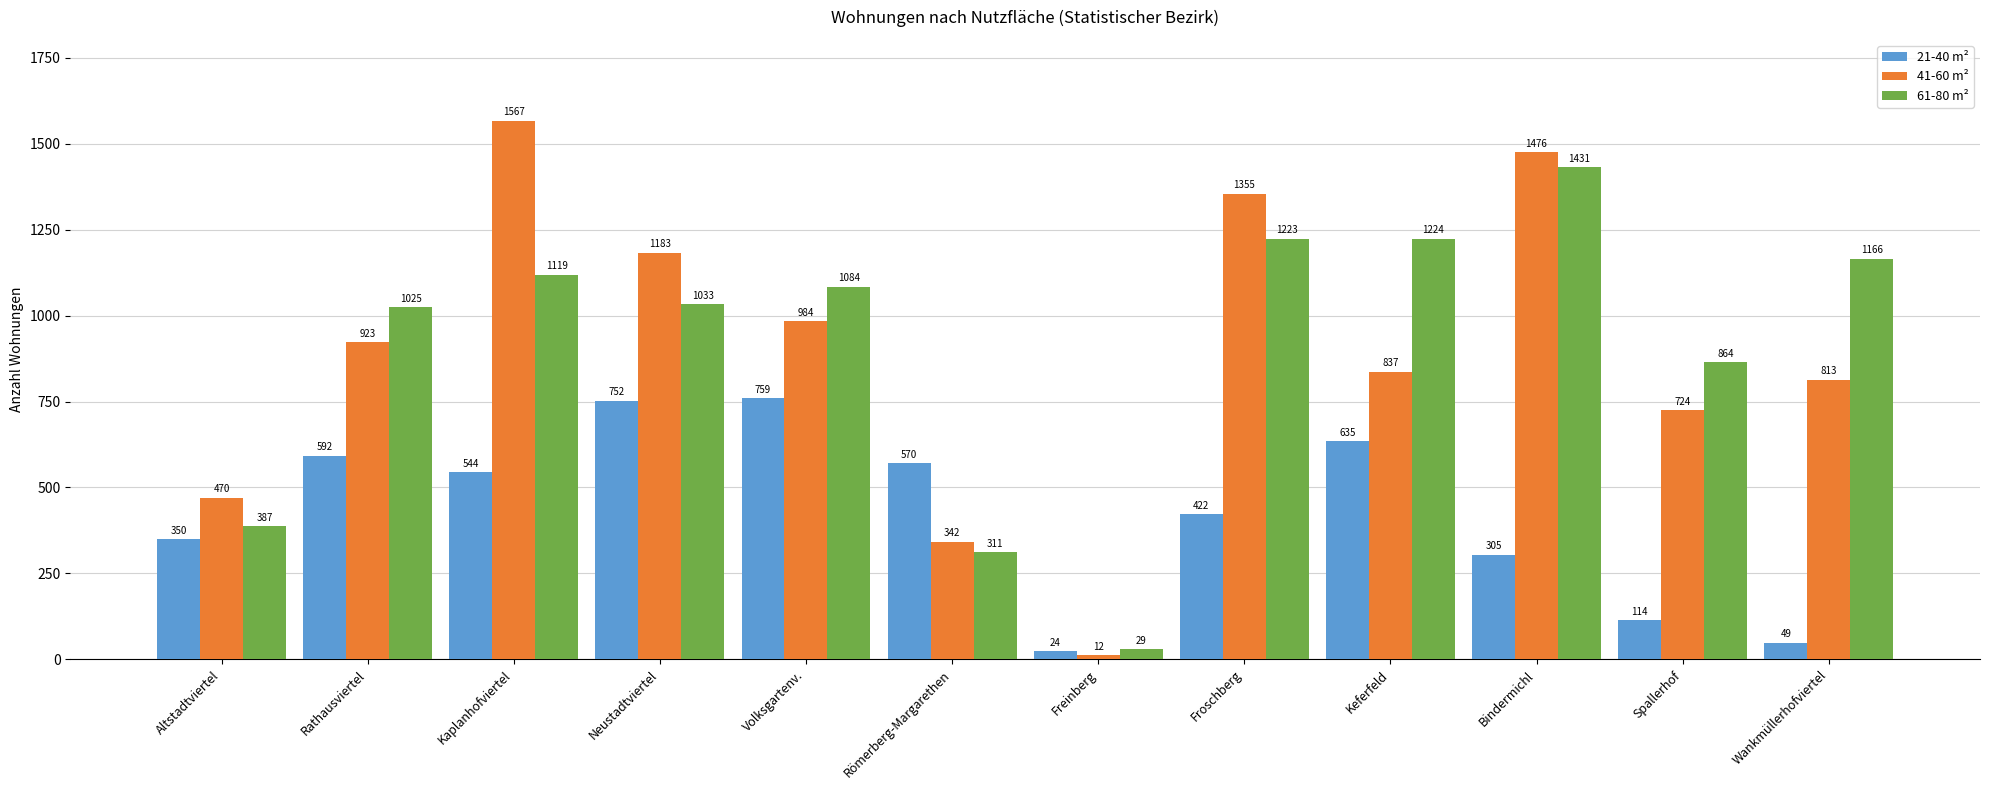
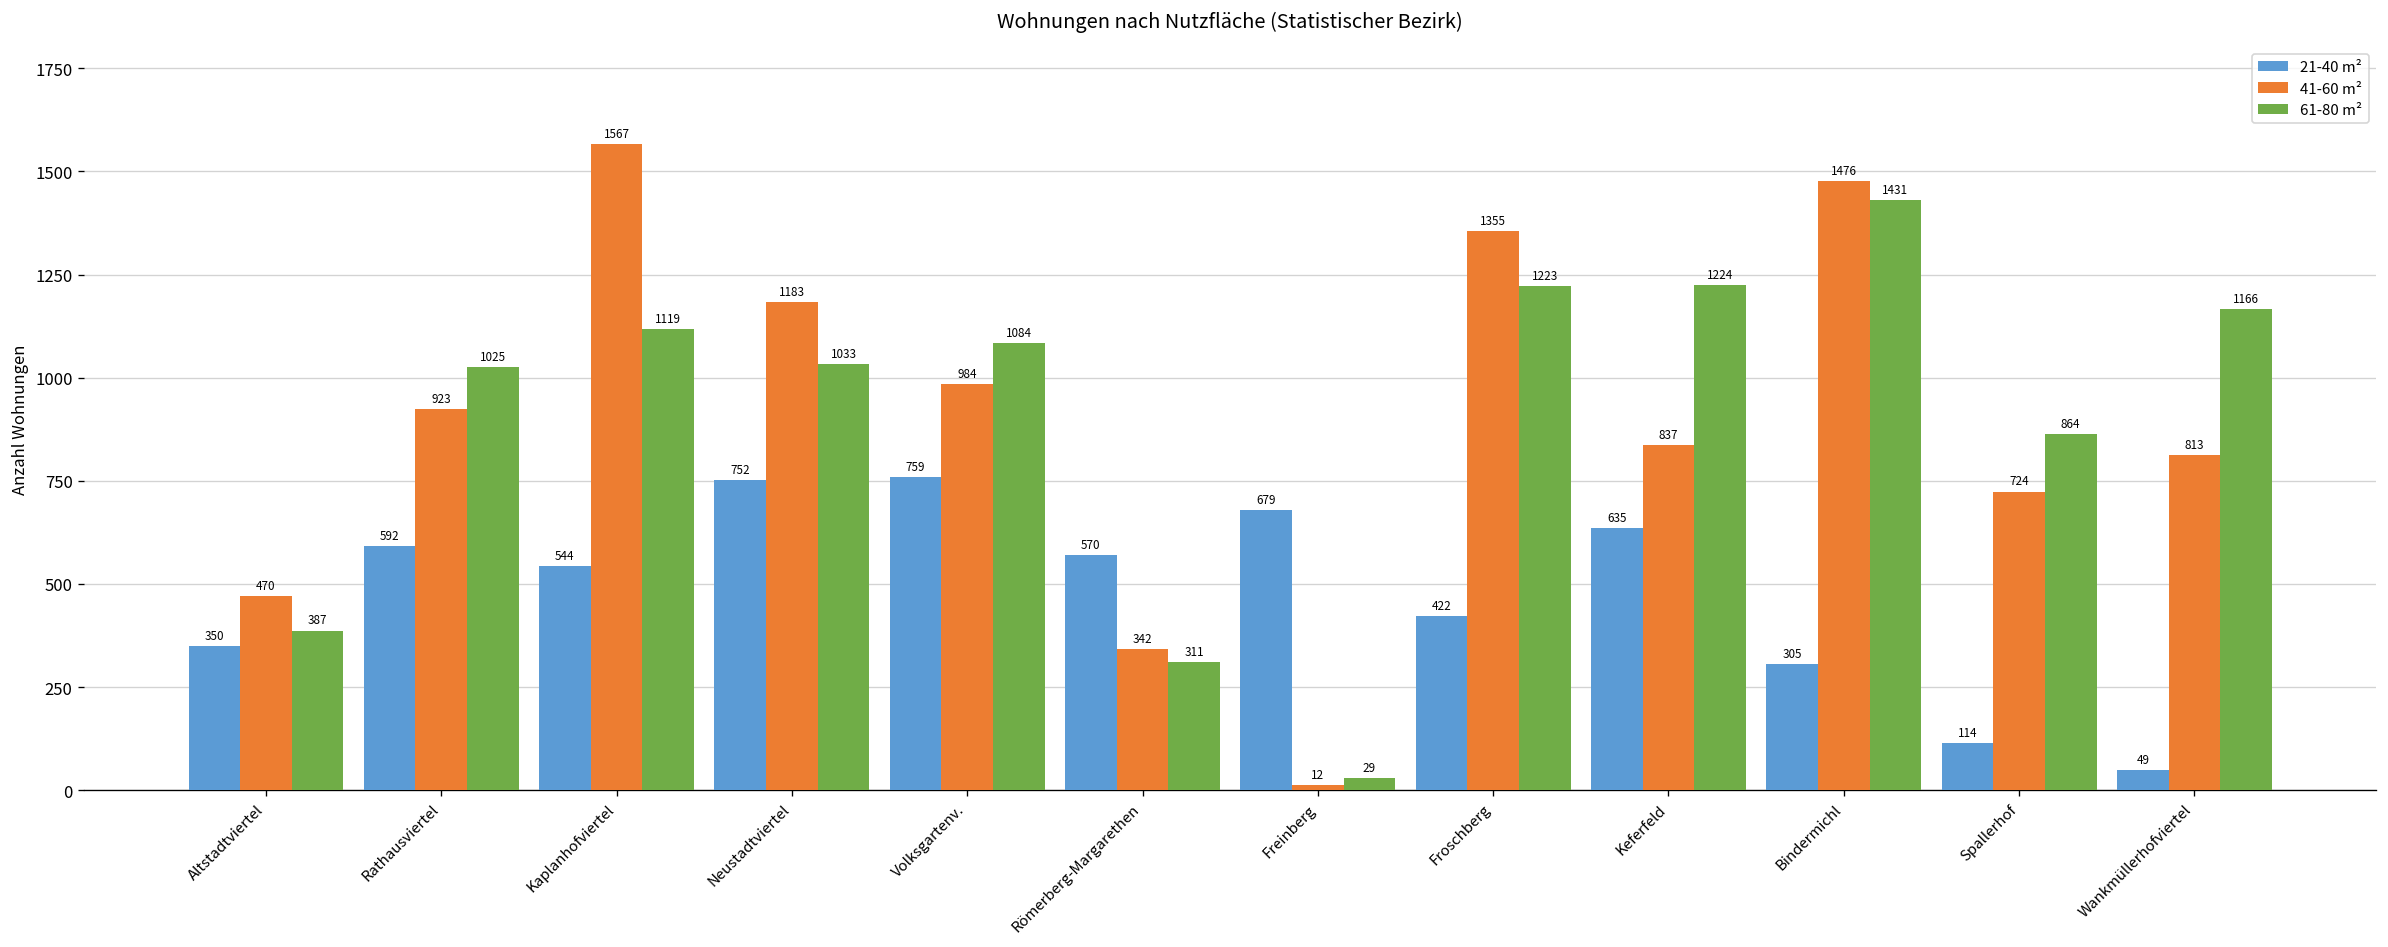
  {
    "21-40 m²": {
      "Altstadtviertel": 350,
      "Rathausviertel": 592,
      "Kaplanhofviertel": 544,
      "Neustadtviertel": 752,
      "Volksgartenv.": 759,
      "Römerberg-Margarethen": 570,
-     "Freinberg": 24,
+     "Freinberg": 679,
      "Froschberg": 422,
      "Keferfeld": 635,
      "Bindermichl": 305,
      "Spallerhof": 114,
      "Wankmüllerhofviertel": 49
    },
    "41-60 m²": {
      "Altstadtviertel": 470,
      "Rathausviertel": 923,
      "Kaplanhofviertel": 1567,
      "Neustadtviertel": 1183,
      "Volksgartenv.": 984,
      "Römerberg-Margarethen": 342,
      "Freinberg": 12,
      "Froschberg": 1355,
      "Keferfeld": 837,
      "Bindermichl": 1476,
      "Spallerhof": 724,
      "Wankmüllerhofviertel": 813
    },
    "61-80 m²": {
      "Altstadtviertel": 387,
      "Rathausviertel": 1025,
      "Kaplanhofviertel": 1119,
      "Neustadtviertel": 1033,
      "Volksgartenv.": 1084,
      "Römerberg-Margarethen": 311,
      "Freinberg": 29,
      "Froschberg": 1223,
      "Keferfeld": 1224,
      "Bindermichl": 1431,
      "Spallerhof": 864,
      "Wankmüllerhofviertel": 1166
    }
  }
